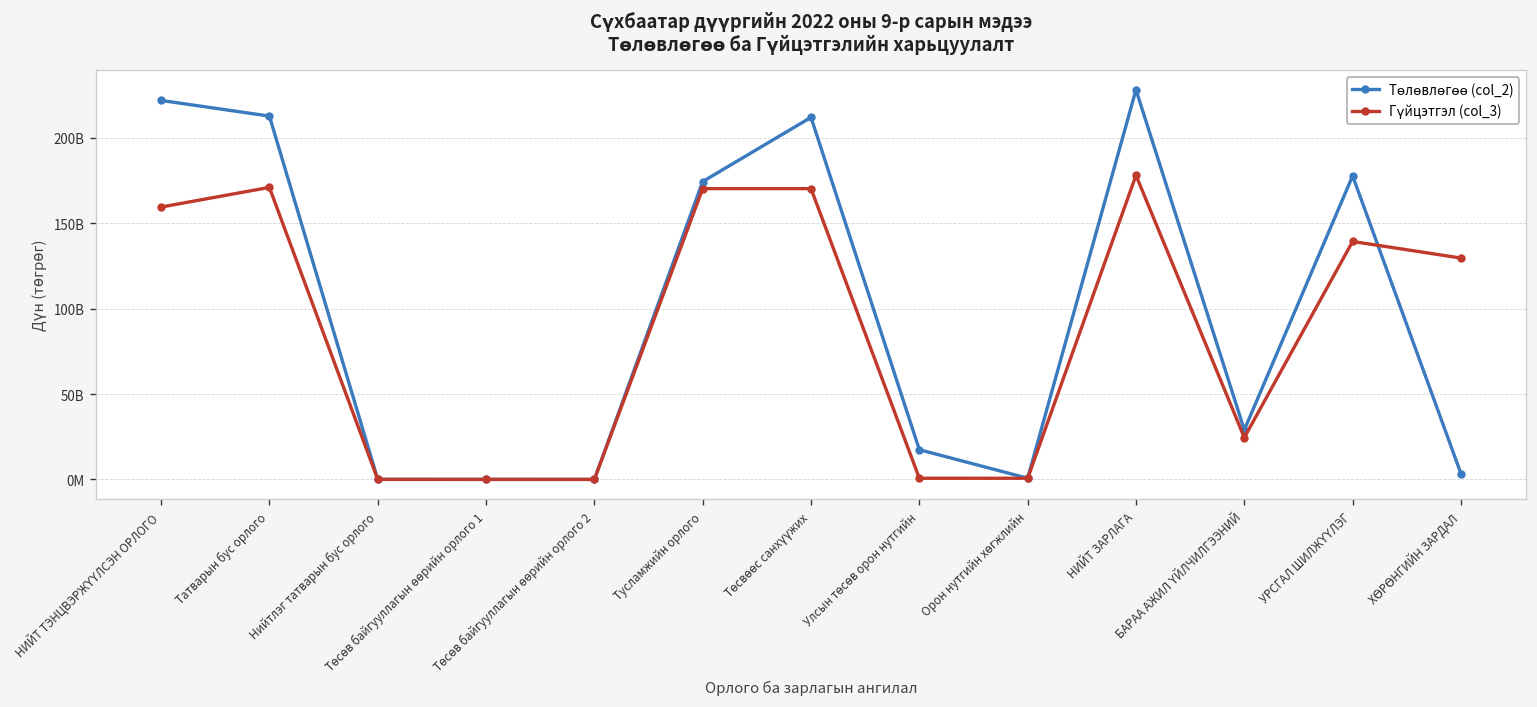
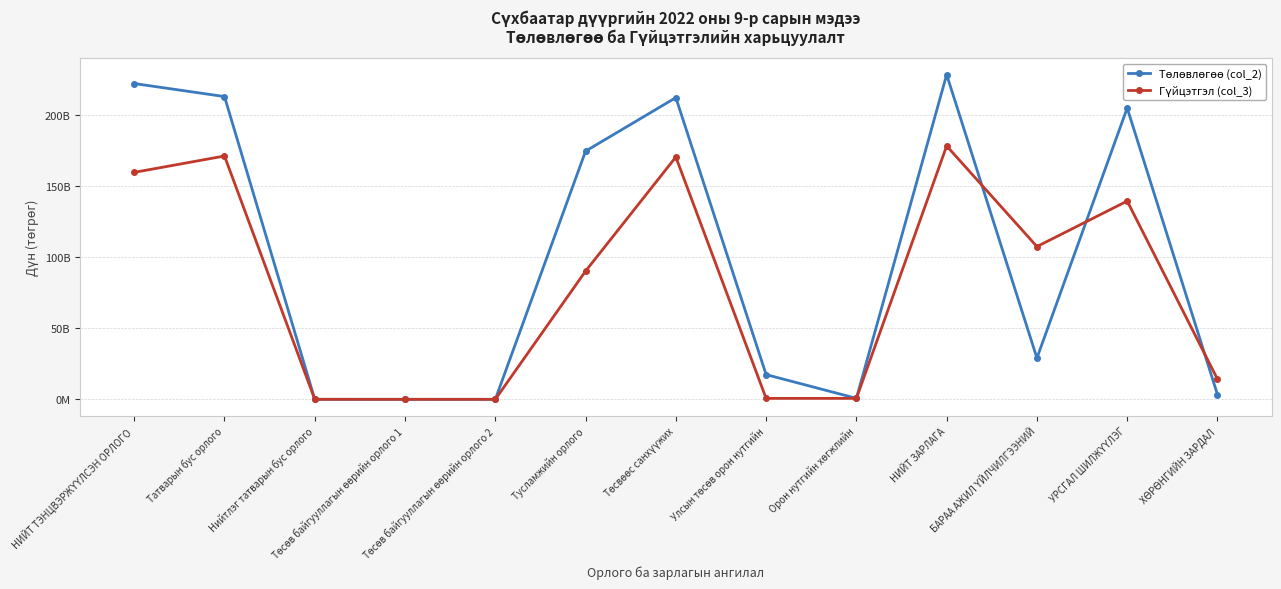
  {
    "Төлөвлөгөө (col_2)": {
      "НИЙТ ТЭНЦВЭРЖҮҮЛСЭН ОРЛОГО": 222000000000,
      "Татварын бус орлого": 213000000000,
      "Тусламжийн орлого": 174000000000,
      "Төсвөөс санхүүжих": 212000000000,
      "Улсын төсөв орон нутгийн": 17000000000,
      "НИЙТ ЗАРЛАГА": 228000000000,
      "БАРАА АЖИЛ ҮЙЛЧИЛГЭЭНИЙ": 29000000000,
-     "УРСГАЛ ШИЛЖҮҮЛЭГ": 178000000000,
+     "УРСГАЛ ШИЛЖҮҮЛЭГ": 205000000000,
      "ХӨРӨНГИЙН ЗАРДАЛ": 3000000000
    },
    "Гүйцэтгэл (col_3)": {
      "НИЙТ ТЭНЦВЭРЖҮҮЛСЭН ОРЛОГО": 159000000000,
      "Татварын бус орлого": 171000000000,
-     "Тусламжийн орлого": 170000000000,
+     "Тусламжийн орлого": 90000000000,
      "Төсвөөс санхүүжих": 170000000000,
      "Улсын төсөв орон нутгийн": 1000000000,
      "НИЙТ ЗАРЛАГА": 178000000000,
-     "БАРАА АЖИЛ ҮЙЛЧИЛГЭЭНИЙ": 25000000000,
+     "БАРАА АЖИЛ ҮЙЛЧИЛГЭЭНИЙ": 107000000000,
      "УРСГАЛ ШИЛЖҮҮЛЭГ": 139000000000,
-     "ХӨРӨНГИЙН ЗАРДАЛ": 130000000000
+     "ХӨРӨНГИЙН ЗАРДАЛ": 14000000000
    }
  }
